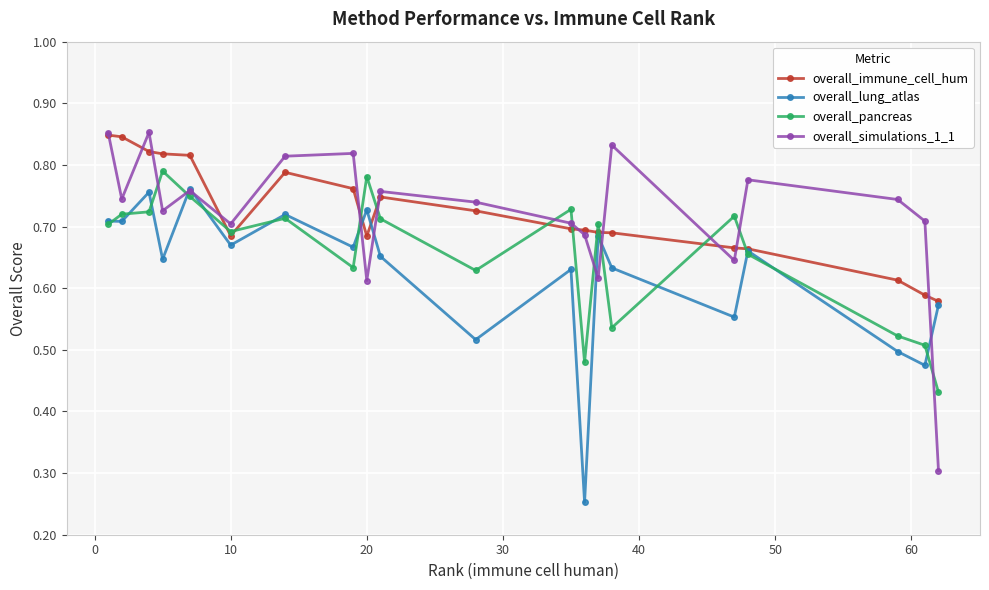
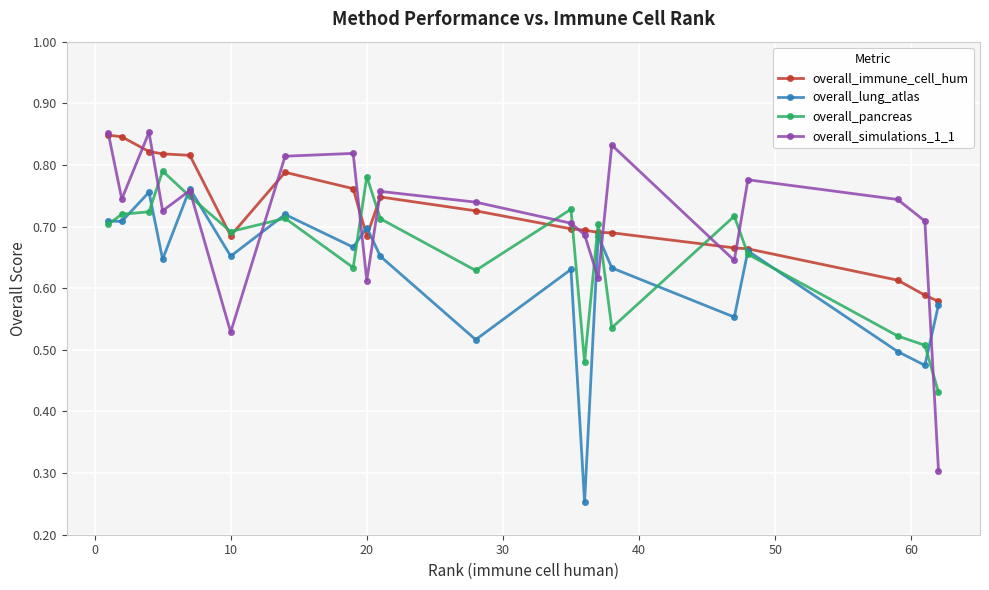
  {
    "overall_immune_cell_hum": {
      "10": 0.69,
      "20": 0.68
    },
    "overall_lung_atlas": {
-     "10": 0.67,
-     "20": 0.73
+     "10": 0.65,
+     "20": 0.70
    },
    "overall_pancreas": {
      "10": 0.69,
      "20": 0.78
    },
    "overall_simulations_1_1": {
-     "10": 0.70,
+     "10": 0.53,
      "20": 0.61
    }
  }
